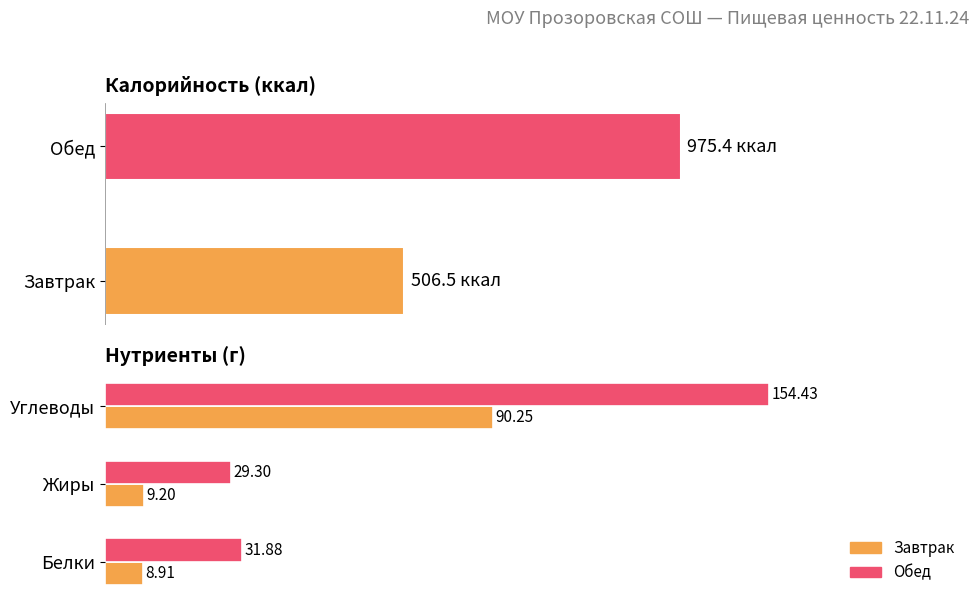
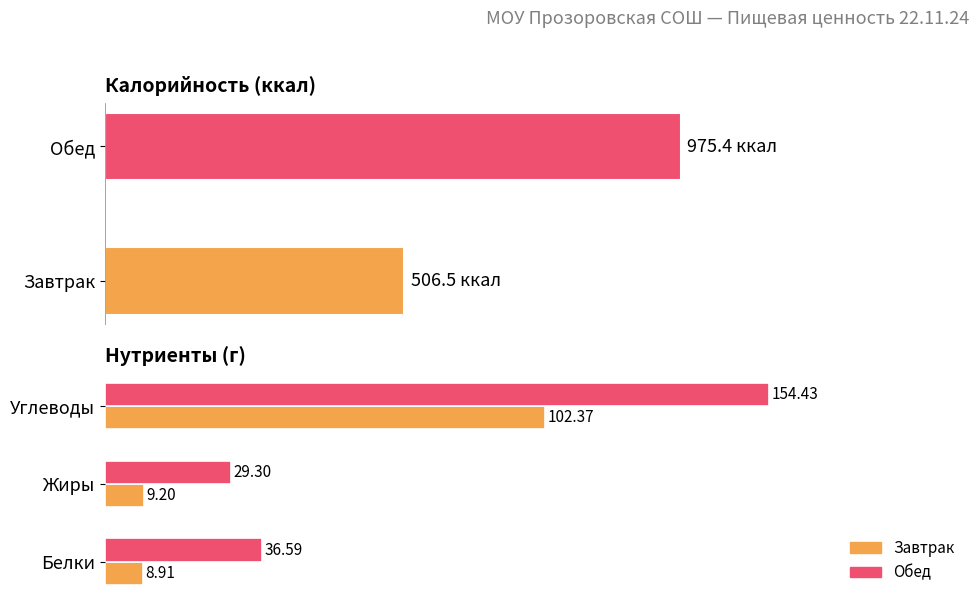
  {
    "Калорийность (ккал)": {
      "Обед": 975.4,
      "Завтрак": 506.5
    },
    "Нутриенты (г)": {
      "Завтрак": {
-       "Углеводы": 90.25,
+       "Углеводы": 102.37,
        "Жиры": 9.20,
        "Белки": 8.91
      },
      "Обед": {
        "Углеводы": 154.43,
        "Жиры": 29.30,
-       "Белки": 31.88
+       "Белки": 36.59
      }
    }
  }
